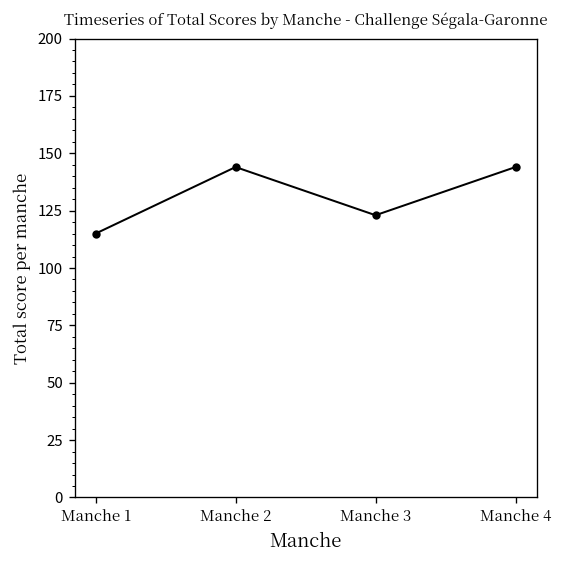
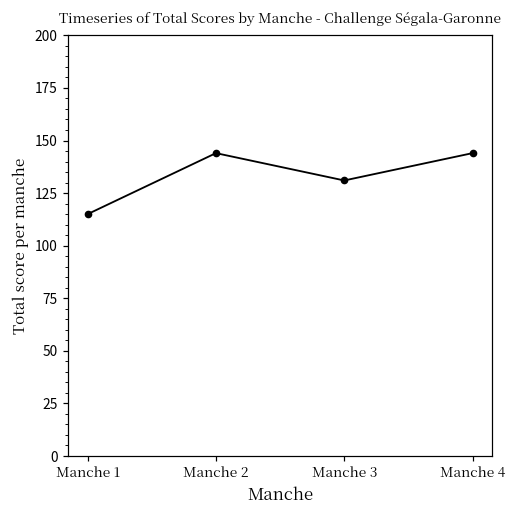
  {
    "Manche 1": 115,
    "Manche 2": 144,
-   "Manche 3": 123,
+   "Manche 3": 131,
    "Manche 4": 144
  }
